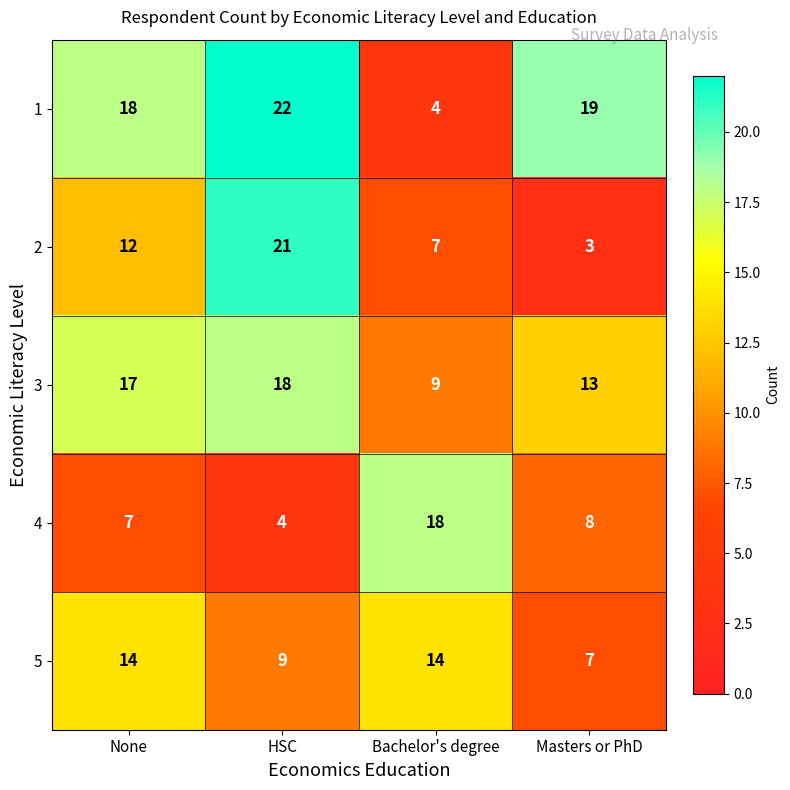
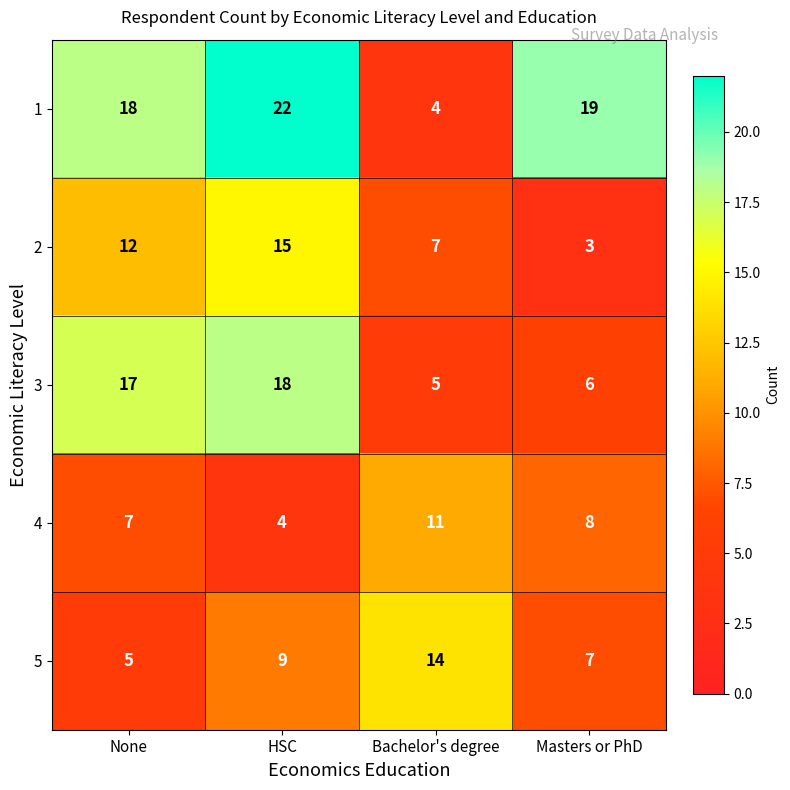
  {
    "1": {
      "None": 18,
      "HSC": 22,
      "Bachelor's degree": 4,
      "Masters or PhD": 19
    },
    "2": {
      "None": 12,
-     "HSC": 21,
+     "HSC": 15,
      "Bachelor's degree": 7,
      "Masters or PhD": 3
    },
    "3": {
      "None": 17,
      "HSC": 18,
-     "Bachelor's degree": 9,
-     "Masters or PhD": 13
+     "Bachelor's degree": 5,
+     "Masters or PhD": 6
    },
    "4": {
      "None": 7,
      "HSC": 4,
-     "Bachelor's degree": 18,
+     "Bachelor's degree": 11,
      "Masters or PhD": 8
    },
    "5": {
-     "None": 14,
+     "None": 5,
      "HSC": 9,
      "Bachelor's degree": 14,
      "Masters or PhD": 7
    }
  }
